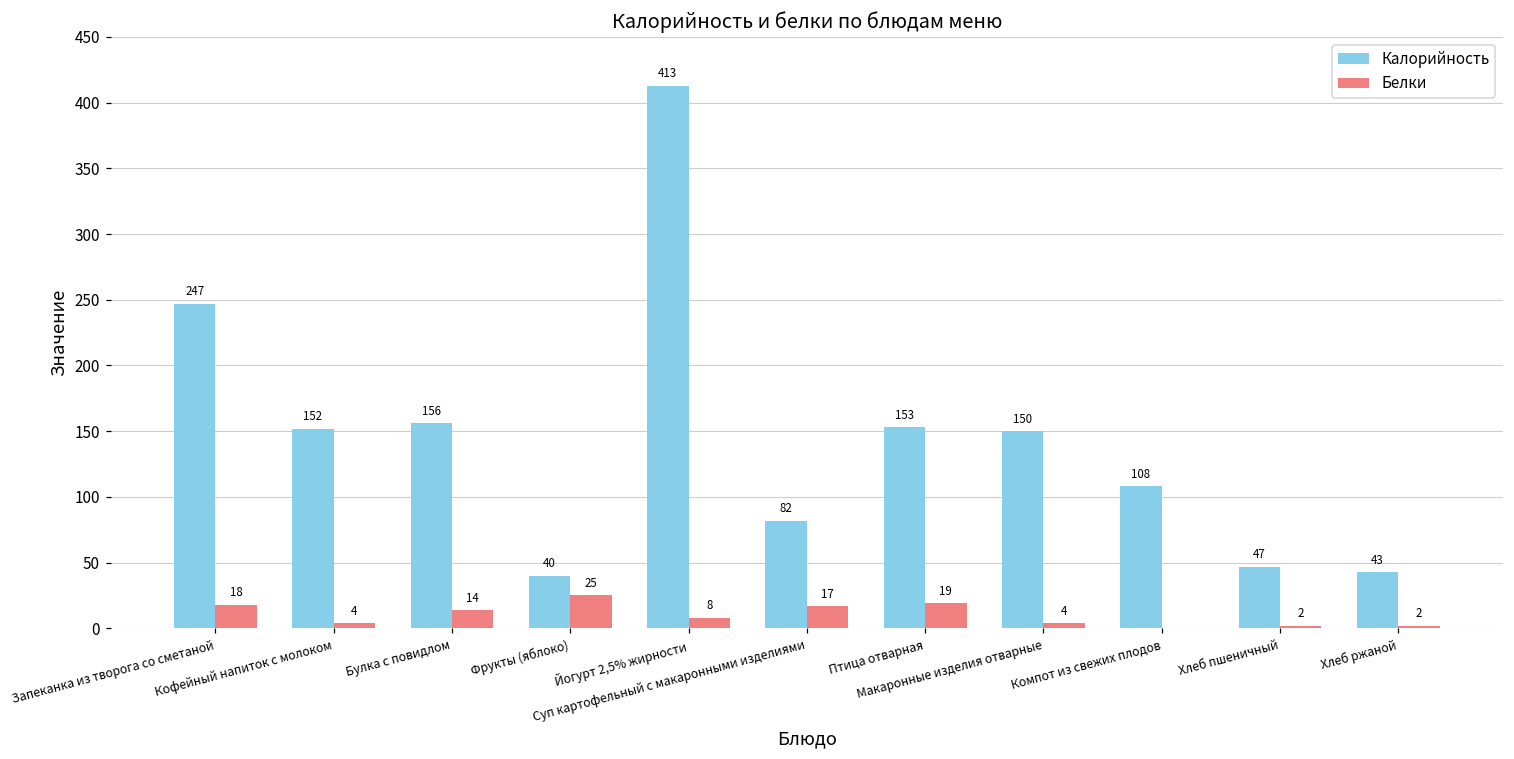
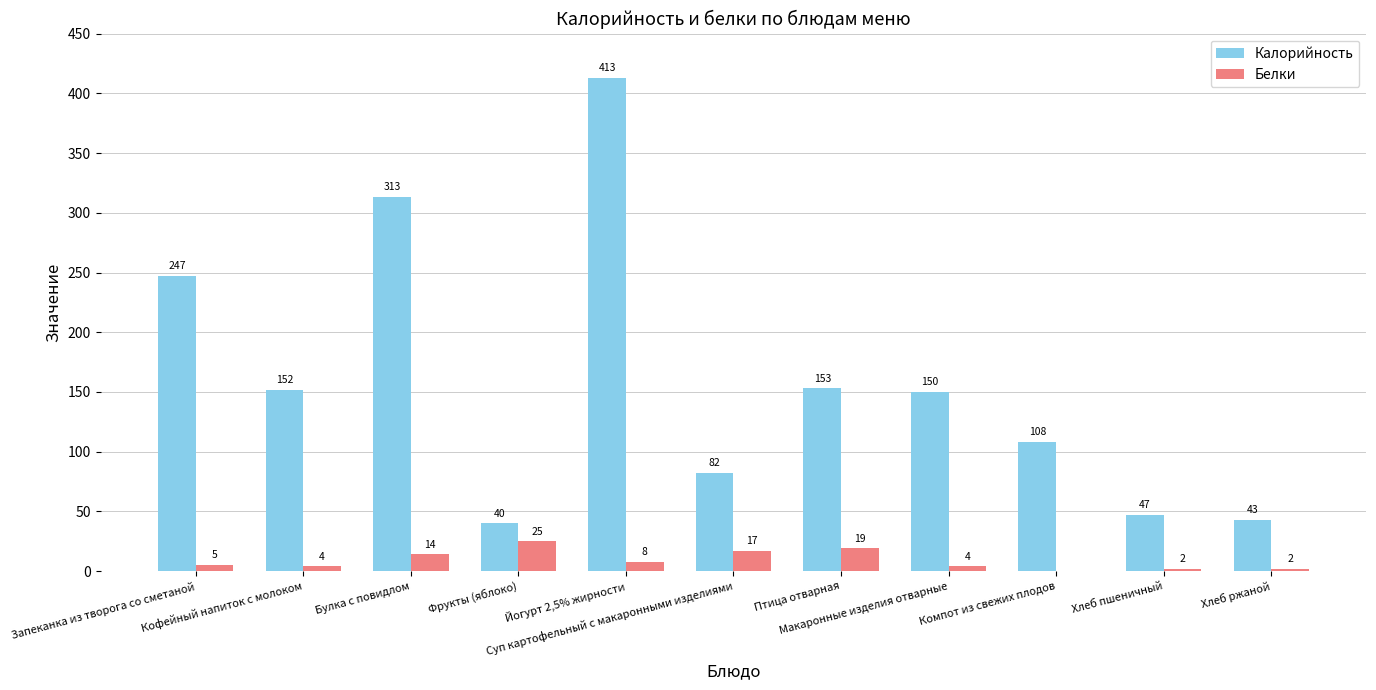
  {
    "Калорийность": {
      "Запеканка из творога со сметаной": 247,
      "Кофейный напиток с молоком": 152,
-     "Булка с повидлом": 156,
+     "Булка с повидлом": 313,
      "Фрукты (яблоко)": 40,
      "Йогурт 2,5% жирности": 413,
      "Суп картофельный с макаронными изделиями": 82,
      "Птица отварная": 153,
      "Макаронные изделия отварные": 150,
      "Компот из свежих плодов": 108,
      "Хлеб пшеничный": 47,
      "Хлеб ржаной": 43
    },
    "Белки": {
-     "Запеканка из творога со сметаной": 18,
+     "Запеканка из творога со сметаной": 5,
      "Кофейный напиток с молоком": 4,
      "Булка с повидлом": 14,
      "Фрукты (яблоко)": 25,
      "Йогурт 2,5% жирности": 8,
      "Суп картофельный с макаронными изделиями": 17,
      "Птица отварная": 19,
      "Макаронные изделия отварные": 4,
      "Хлеб пшеничный": 2,
      "Хлеб ржаной": 2
    }
  }
